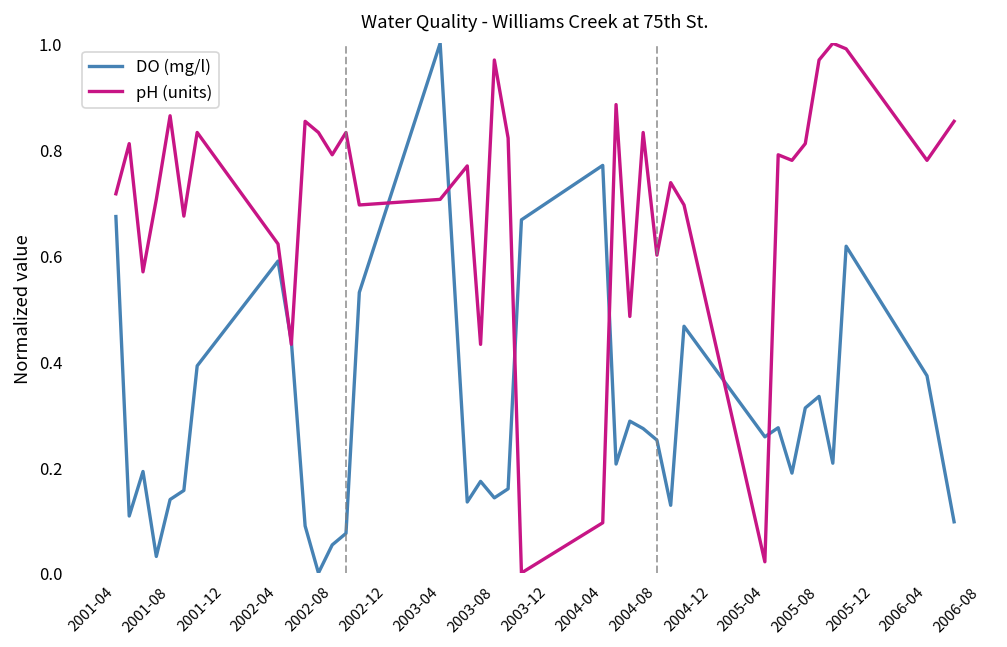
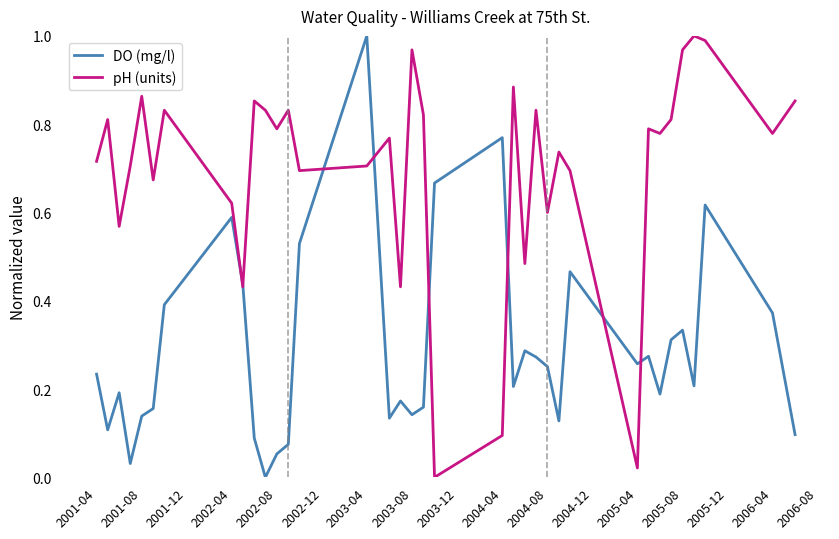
  {
    "DO (mg/l)": {
-     "2001-04": 0.67,
+     "2001-04": 0.23,
      "2001-08": 0.14,
      "2002-04": 0.59,
      "2002-08": 0.05,
      "2003-04": 1.00,
      "2003-08": 0.14,
      "2004-04": 0.77,
      "2004-08": 0.25,
      "2005-04": 0.26,
      "2005-08": 0.33,
      "2006-04": 0.37
    },
    "pH (units)": {
      "2001-04": 0.72,
      "2001-08": 0.86,
      "2002-04": 0.62,
      "2002-08": 0.79,
      "2003-04": 0.71,
      "2003-08": 0.97,
      "2004-04": 0.09,
      "2004-08": 0.60,
      "2005-04": 0.02,
      "2005-08": 0.97,
      "2006-04": 0.78
    }
  }
